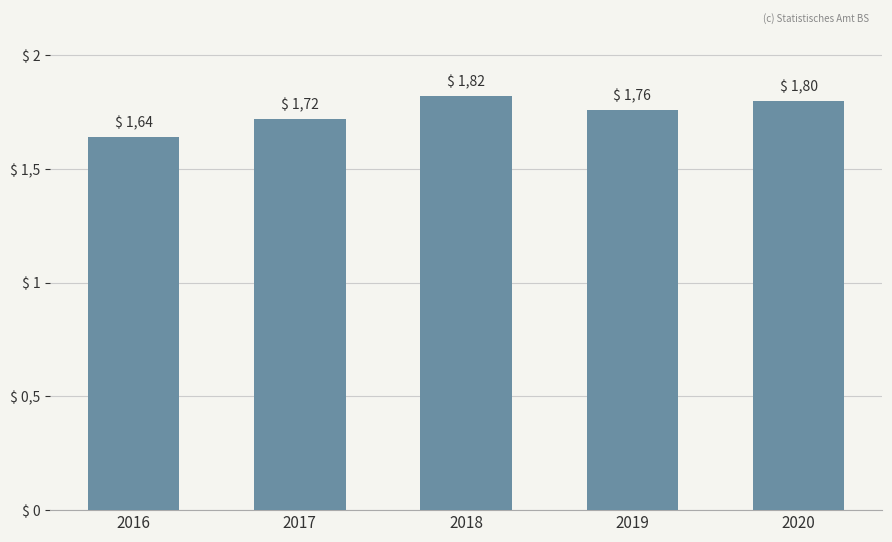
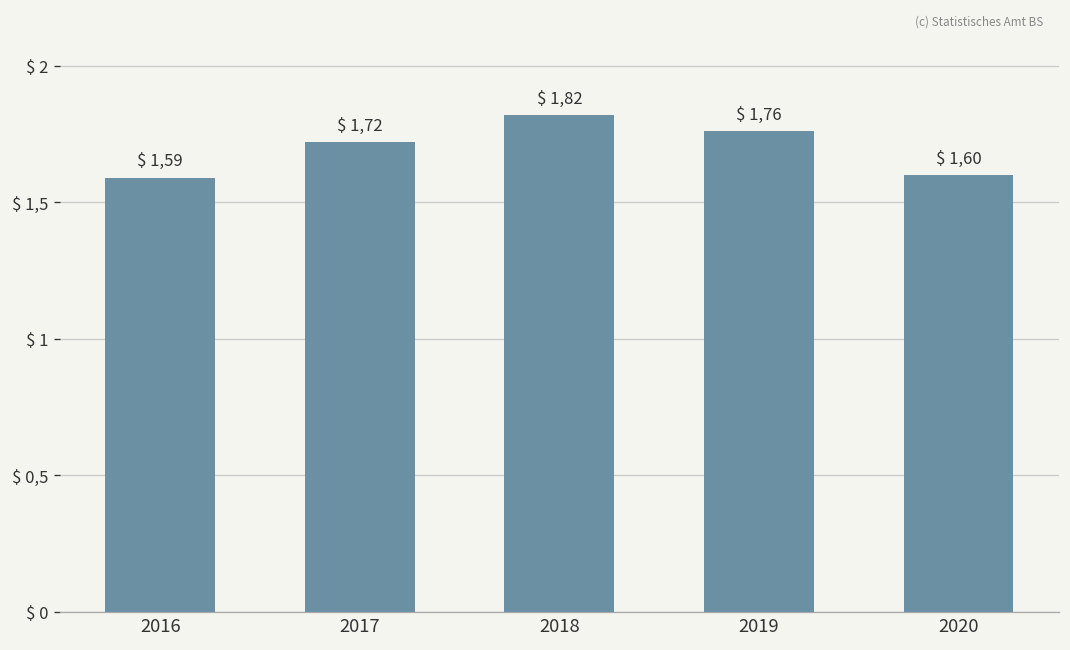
  {
-   "2016": "1,64",
-   "2020": "1,80"
+   "2016": "1,59",
+   "2020": "1,60"
  }
